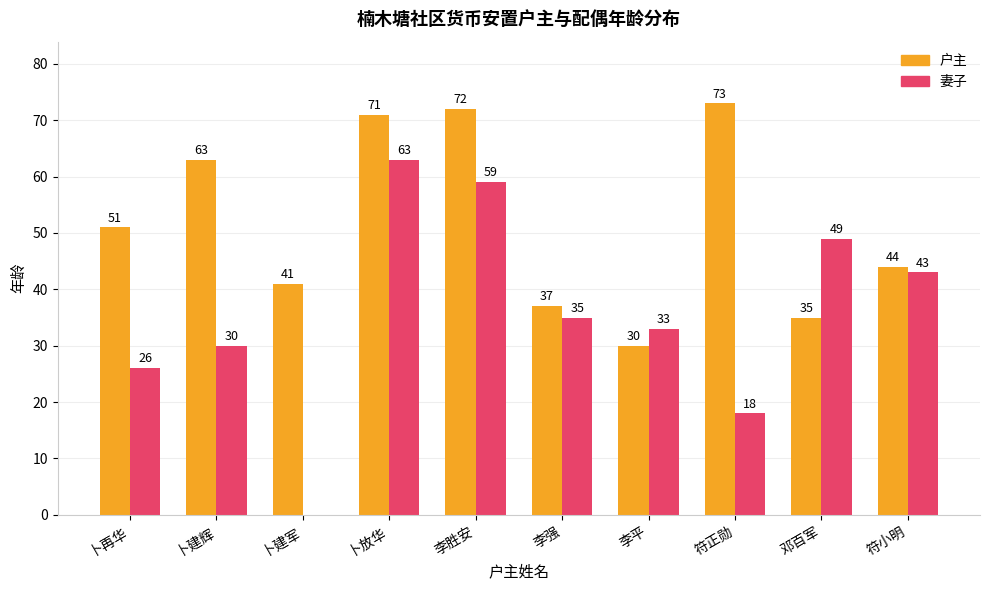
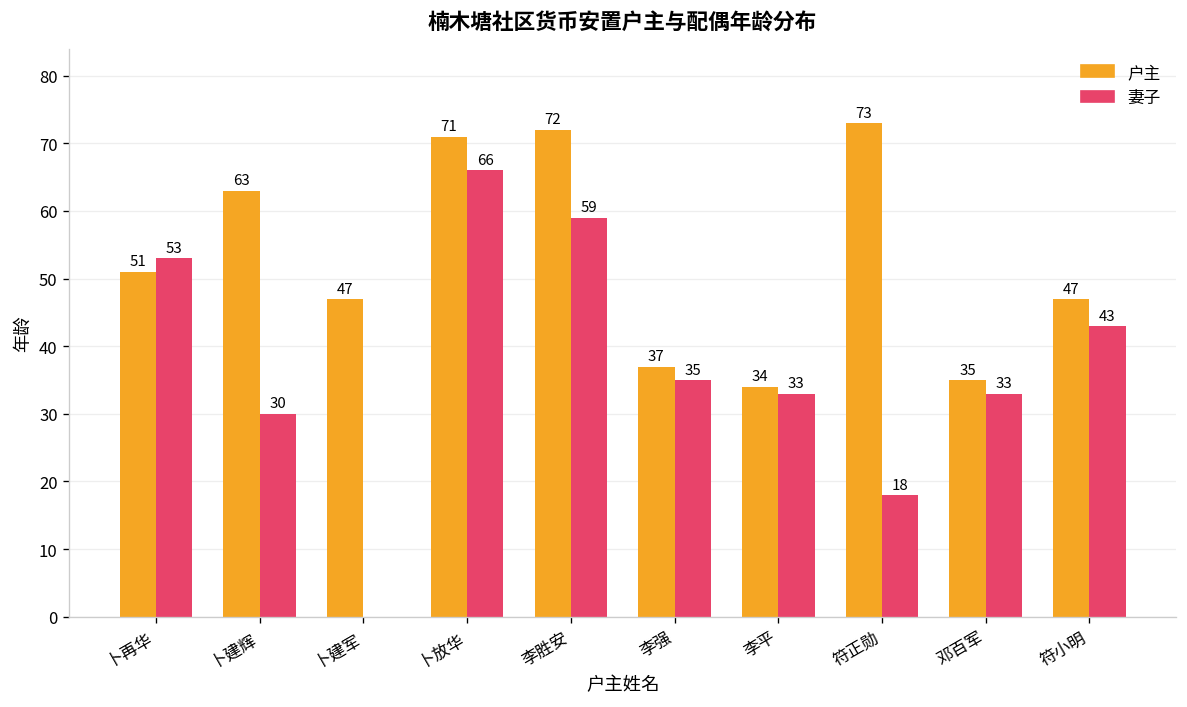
  {
    "户主": {
      "卜再华": 51,
      "卜建辉": 63,
-     "卜建军": 41,
+     "卜建军": 47,
      "卜放华": 71,
      "李胜安": 72,
      "李强": 37,
-     "李平": 30,
+     "李平": 34,
      "符正勋": 73,
      "邓百军": 35,
-     "符小明": 44
+     "符小明": 47
    },
    "妻子": {
-     "卜再华": 26,
+     "卜再华": 53,
      "卜建辉": 30,
-     "卜放华": 63,
+     "卜放华": 66,
      "李胜安": 59,
      "李强": 35,
      "李平": 33,
      "符正勋": 18,
-     "邓百军": 49,
+     "邓百军": 33,
      "符小明": 43
    }
  }
